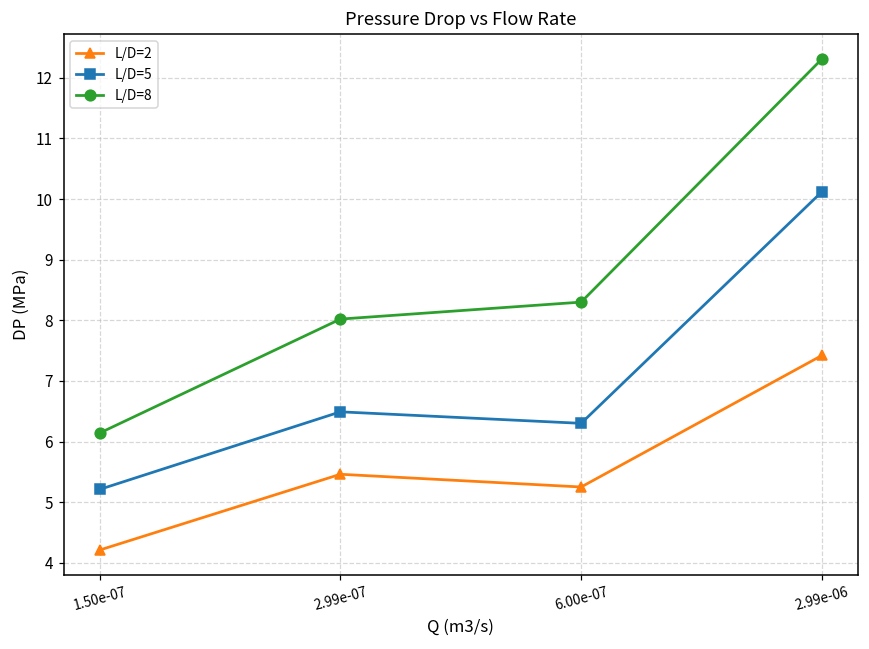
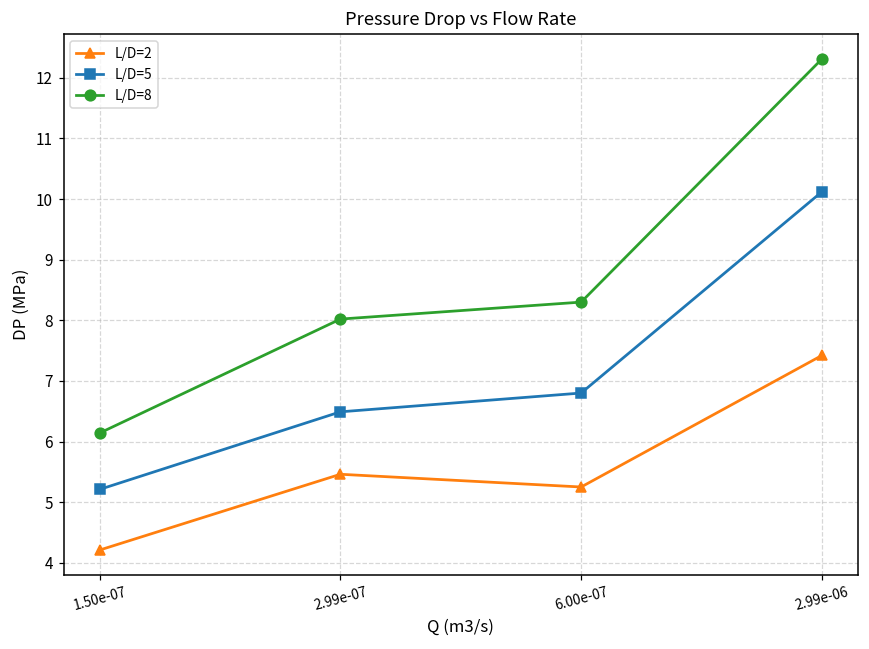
  {
    "L/D=2": {
      "1.50e-07": 4.2,
      "2.99e-07": 5.5,
      "6.00e-07": 5.3,
      "2.99e-06": 7.4
    },
    "L/D=5": {
      "1.50e-07": 5.2,
      "2.99e-07": 6.5,
-     "6.00e-07": 6.3,
+     "6.00e-07": 6.8,
      "2.99e-06": 10.1
    },
    "L/D=8": {
      "1.50e-07": 6.1,
      "2.99e-07": 8.0,
      "6.00e-07": 8.3,
      "2.99e-06": 12.3
    }
  }
